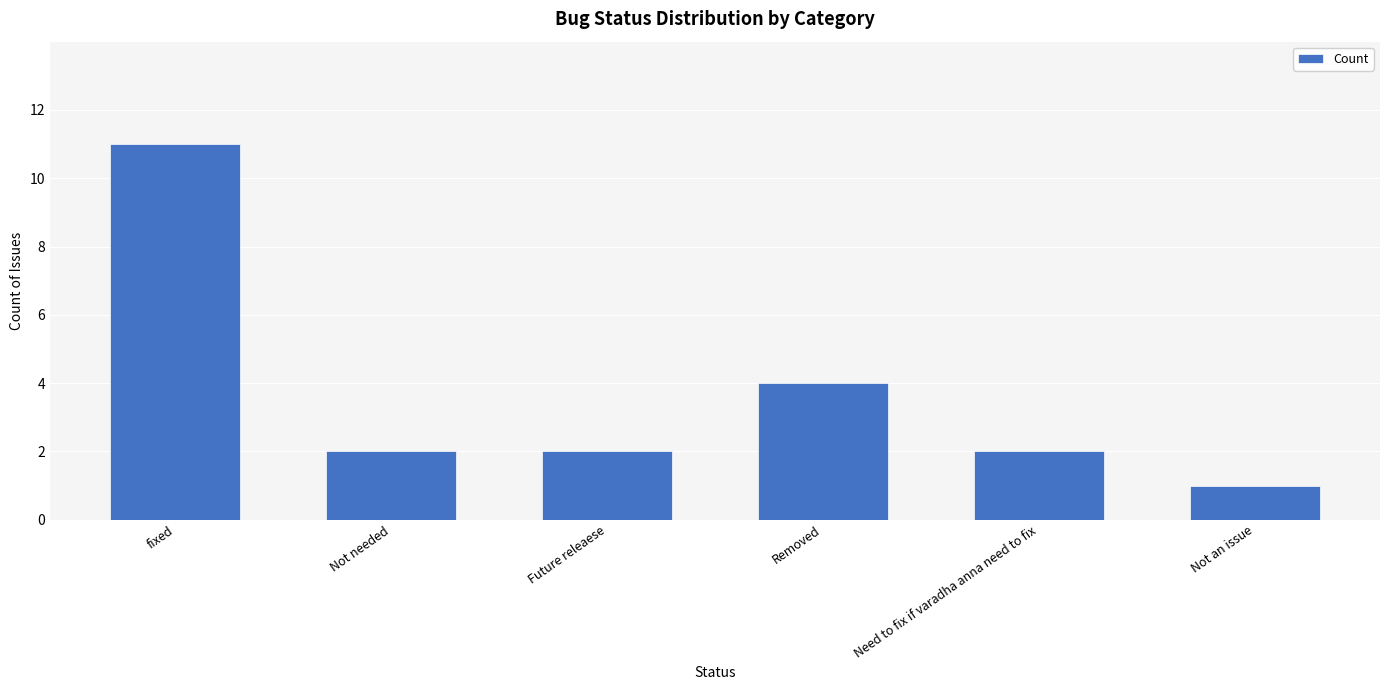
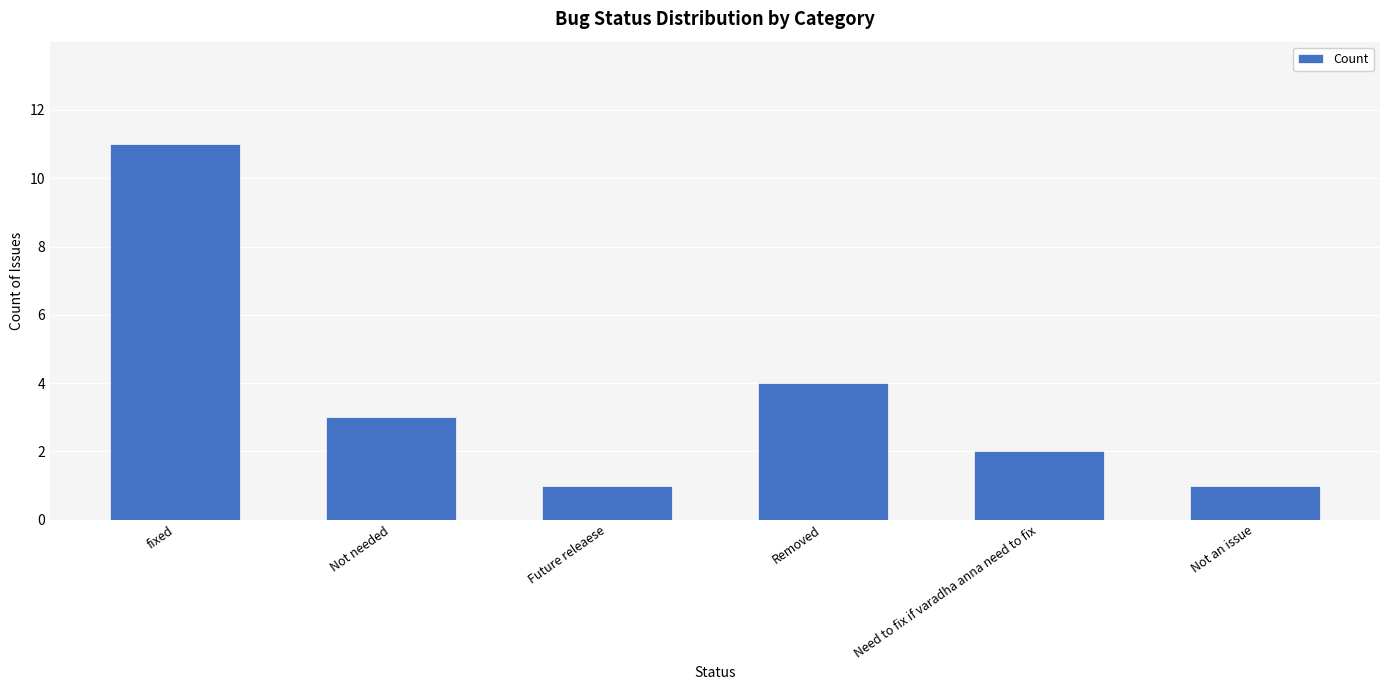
  {
    "fixed": 11,
-   "Not needed": 2,
-   "Future releaese": 2,
+   "Not needed": 3,
+   "Future releaese": 1,
    "Removed": 4,
    "Need to fix if varadha anna need to fix": 2,
    "Not an issue": 1
  }
